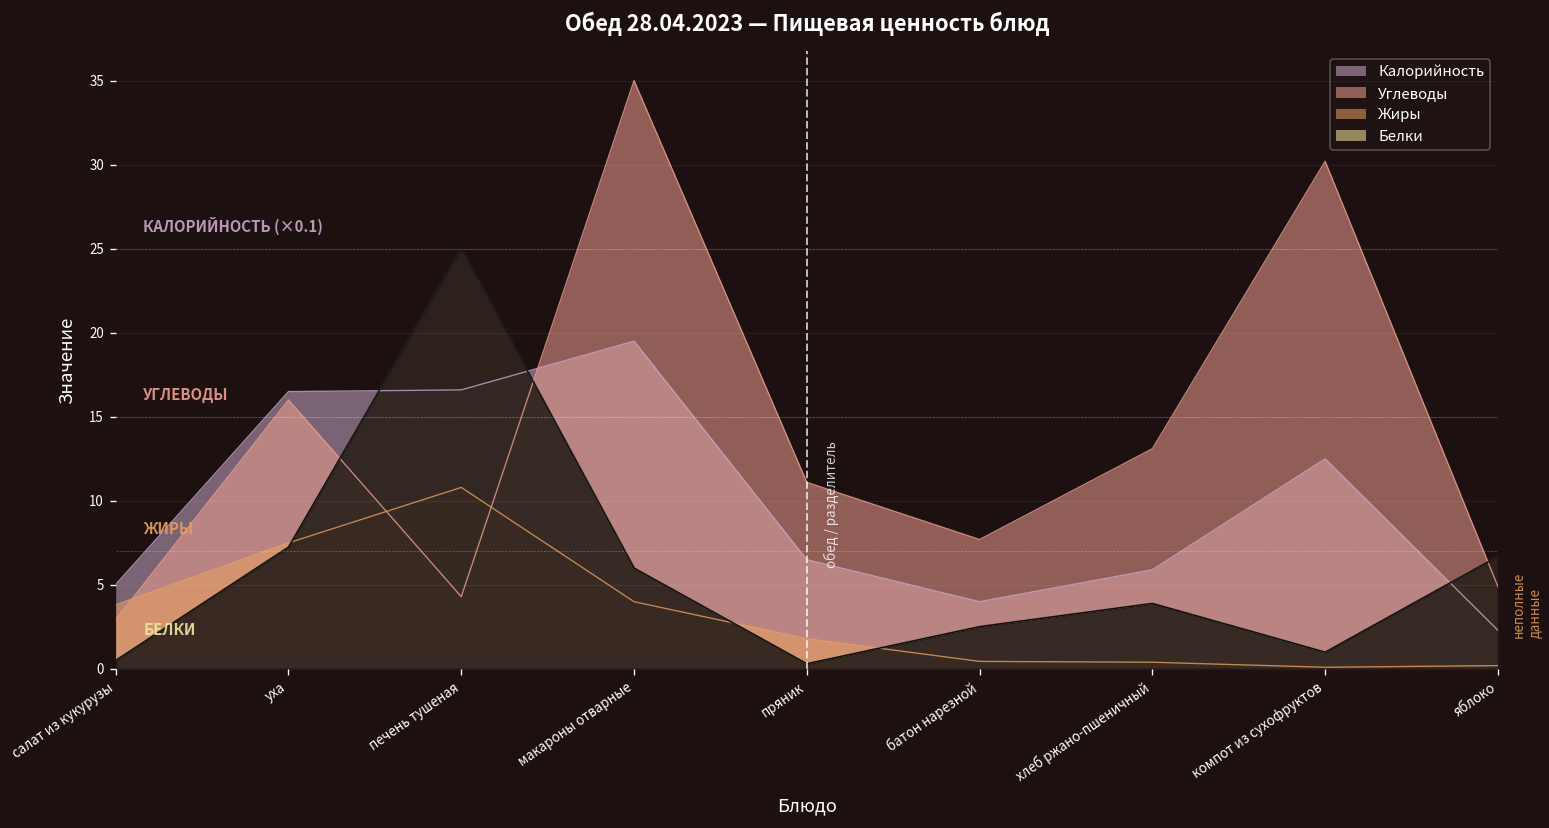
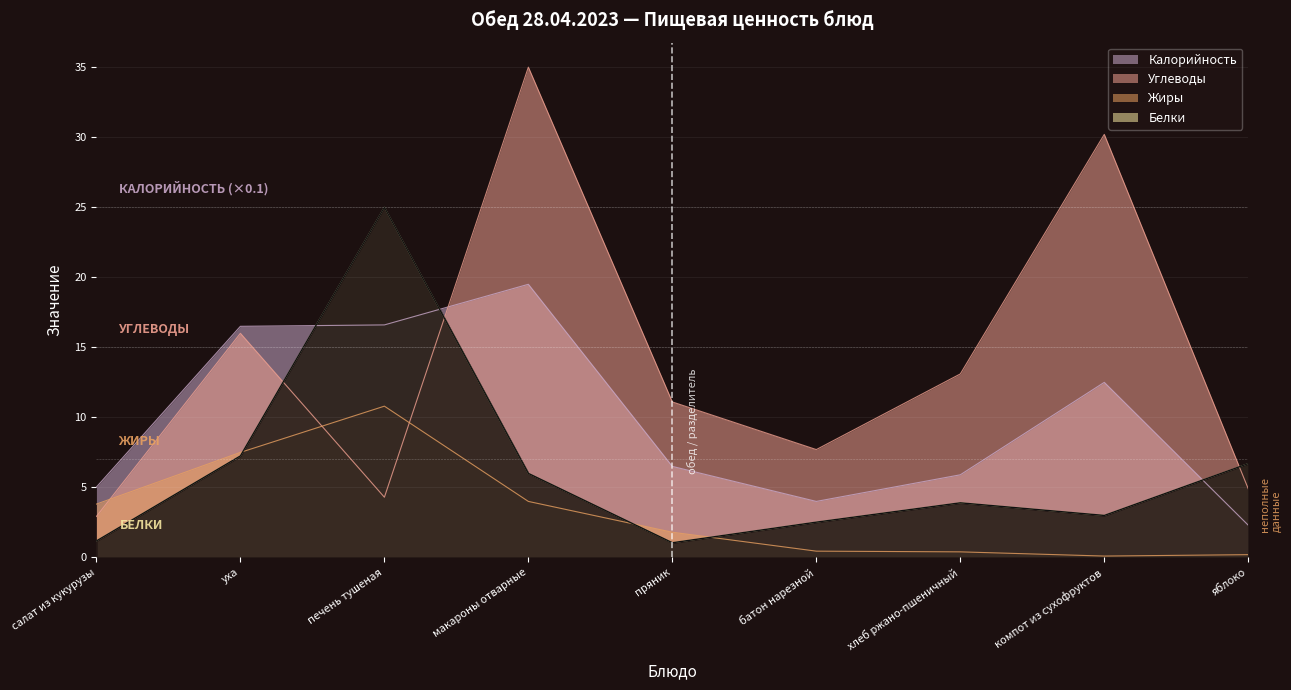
  {
    "Белки": {
-     "салат из кукурузы": 0.5,
+     "салат из кукурузы": 1.2,
      "уха": 7.3,
      "печень тушеная": 25.0,
      "макароны отварные": 6.0,
-     "пряник": 0.3,
+     "пряник": 1.1,
      "батон нарезной": 2.5,
      "хлеб ржано-пшеничный": 3.9,
-     "компот из сухофруктов": 1,
+     "компот из сухофруктов": 3,
      "яблоко": 6.7
    }
  }
